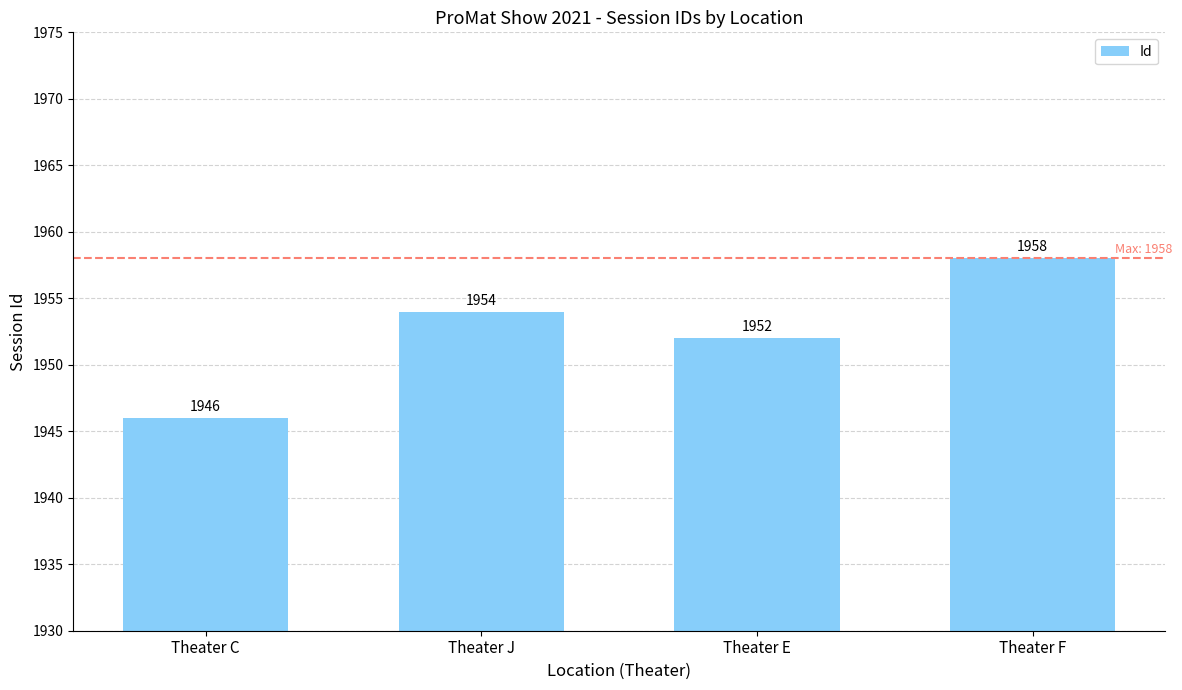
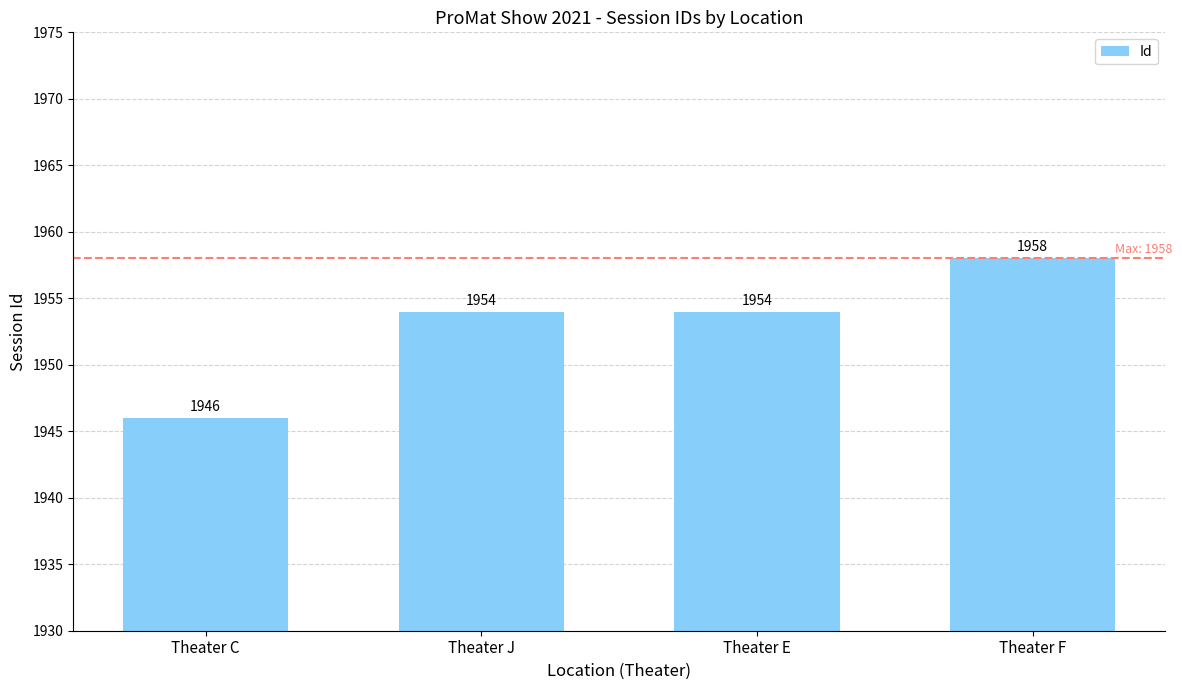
  {
    "Theater C": 1946,
    "Theater J": 1954,
-   "Theater E": 1952,
+   "Theater E": 1954,
    "Theater F": 1958
  }
